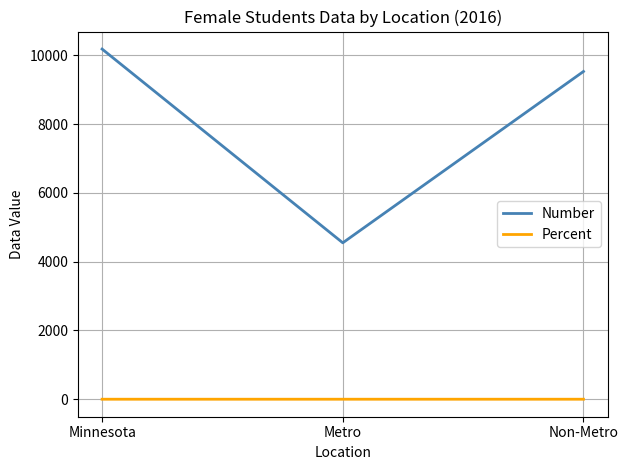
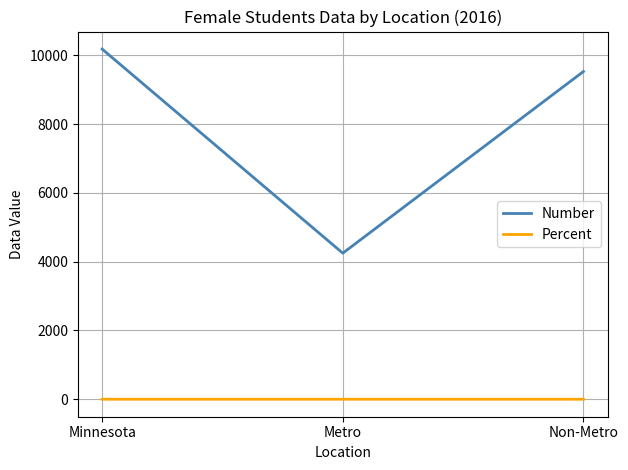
  {
    "Number": {
      "Minnesota": 10200,
-     "Metro": 4500,
+     "Metro": 4200,
      "Non-Metro": 9500
    },
    "Percent": {
      "Minnesota": 0,
      "Metro": 0,
      "Non-Metro": 0
    }
  }
